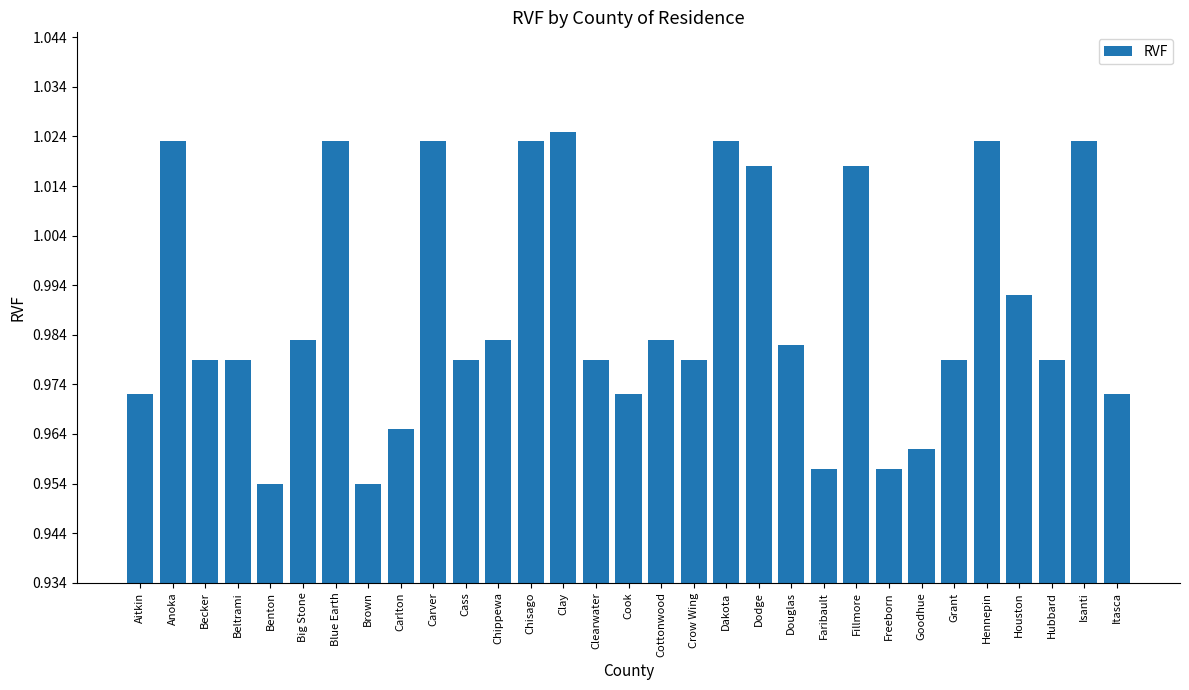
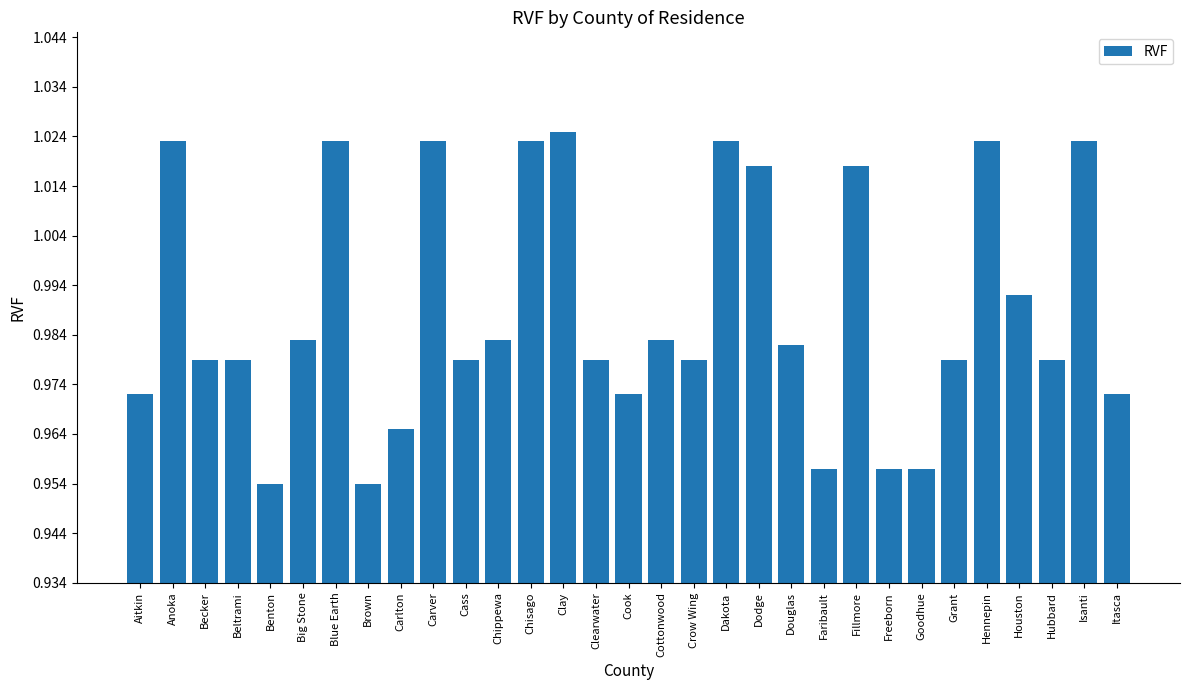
  {
    "Aitkin": 0.972,
    "Anoka": 1.023,
    "Becker": 0.979,
    "Beltrami": 0.979,
    "Benton": 0.954,
    "Big Stone": 0.983,
    "Blue Earth": 1.023,
    "Brown": 0.954,
    "Carlton": 0.965,
    "Carver": 1.023,
    "Cass": 0.979,
    "Chippewa": 0.983,
    "Chisago": 1.023,
    "Clay": 1.025,
    "Clearwater": 0.979,
    "Cook": 0.972,
    "Cottonwood": 0.983,
    "Crow Wing": 0.979,
    "Dakota": 1.023,
    "Dodge": 1.018,
    "Douglas": 0.982,
    "Faribault": 0.957,
    "Fillmore": 1.018,
    "Freeborn": 0.957,
-   "Goodhue": 0.961,
+   "Goodhue": 0.957,
    "Grant": 0.979,
    "Hennepin": 1.023,
    "Houston": 0.992,
    "Hubbard": 0.979,
    "Isanti": 1.023,
    "Itasca": 0.972
  }
